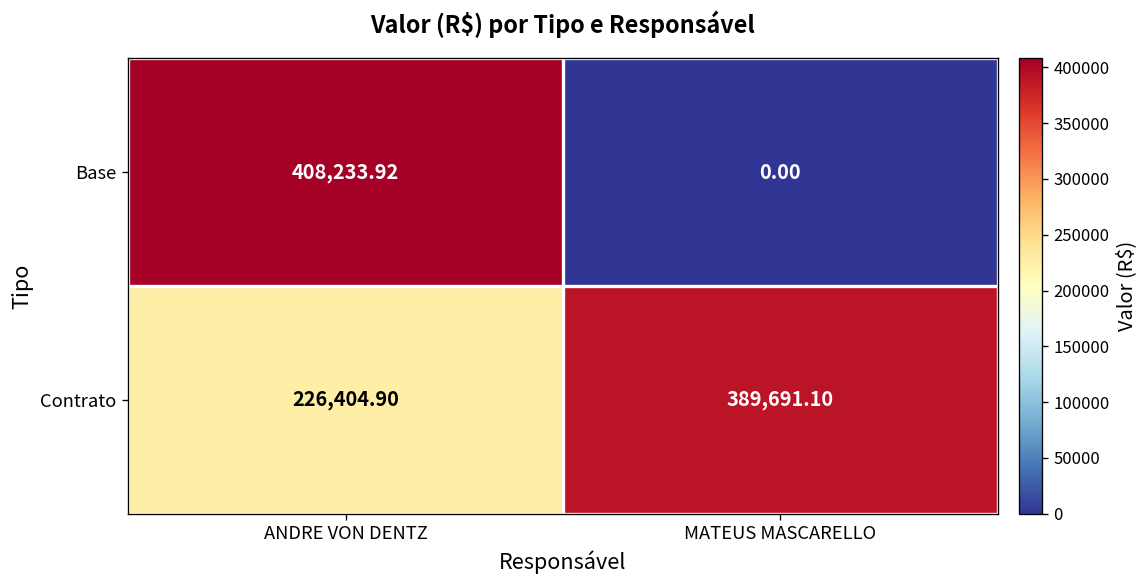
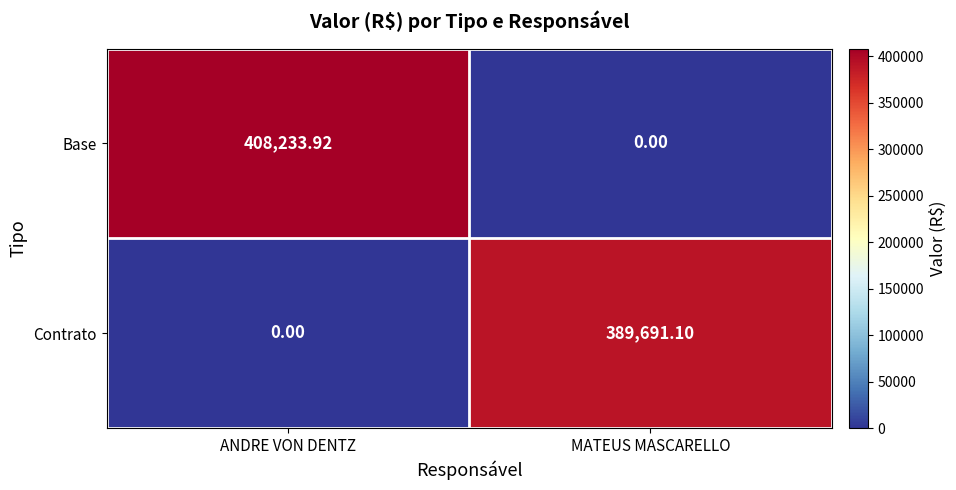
  {
    "Base": {
      "ANDRE VON DENTZ": "408,233.92",
      "MATEUS MASCARELLO": "0.00"
    },
    "Contrato": {
-     "ANDRE VON DENTZ": "226,404.90",
+     "ANDRE VON DENTZ": "0.00",
      "MATEUS MASCARELLO": "389,691.10"
    }
  }
